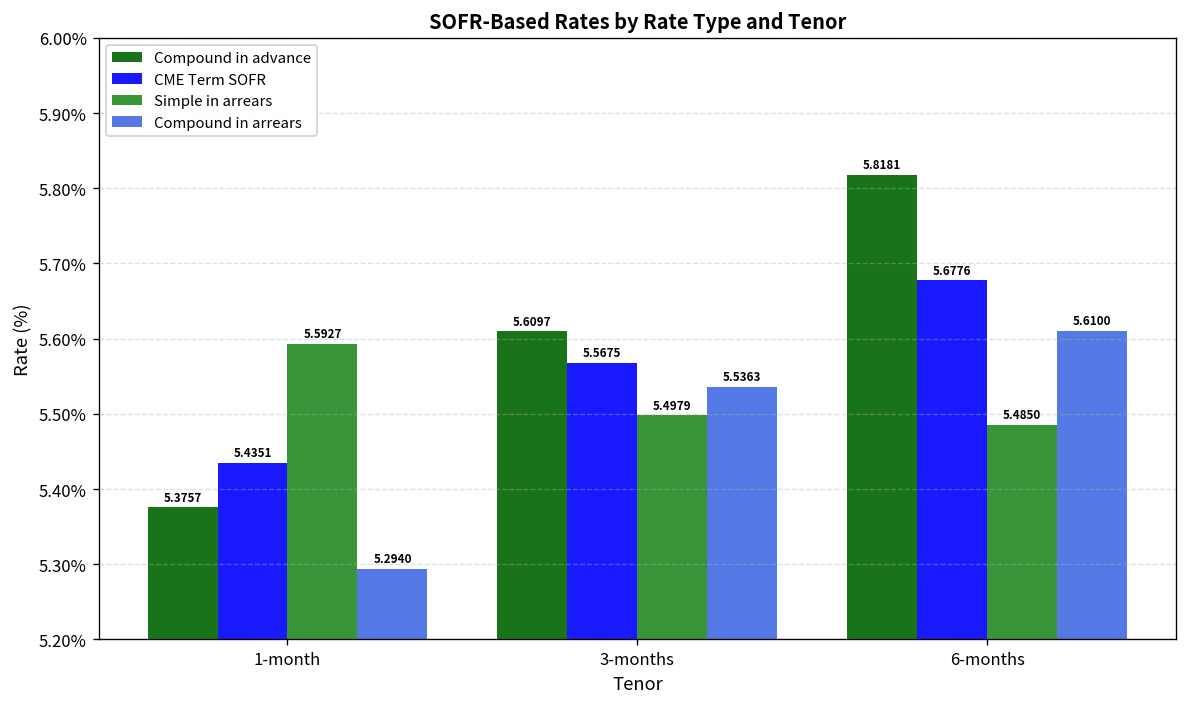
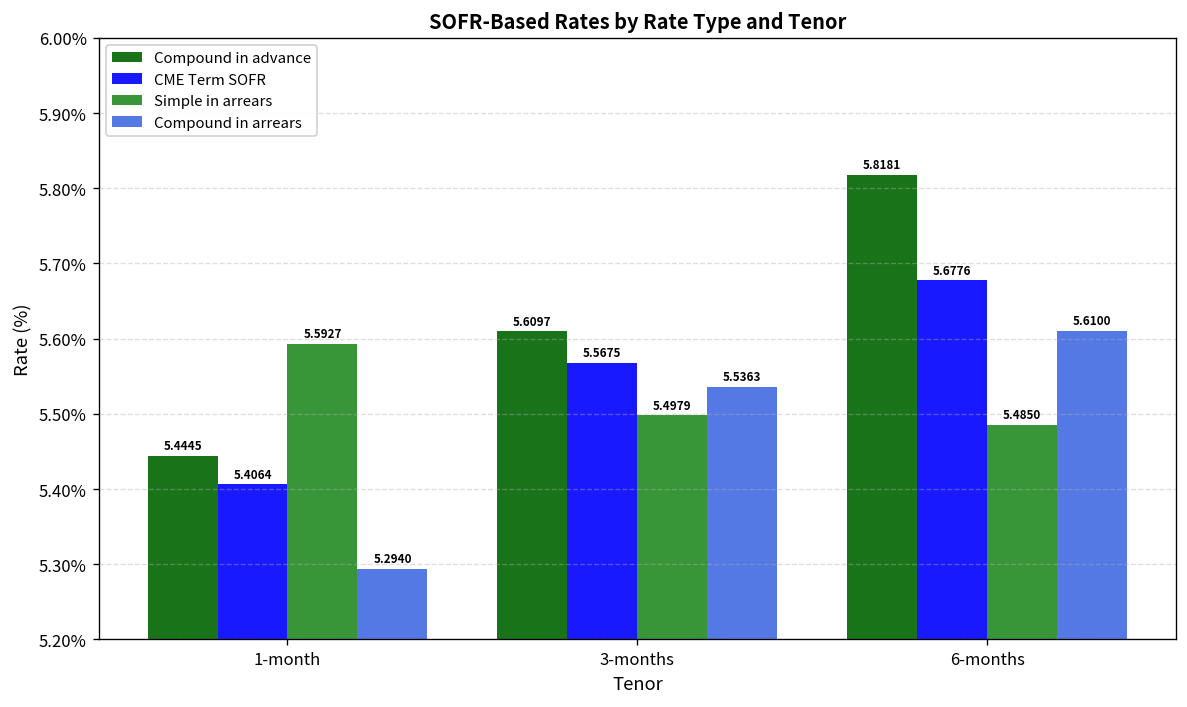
  {
    "Compound in advance": {
-     "1-month": 5.3757,
+     "1-month": 5.4445,
      "3-months": 5.6097,
      "6-months": 5.8181
    },
    "CME Term SOFR": {
-     "1-month": 5.4351,
+     "1-month": 5.4064,
      "3-months": 5.5675,
      "6-months": 5.6776
    },
    "Simple in arrears": {
      "1-month": 5.5927,
      "3-months": 5.4979,
      "6-months": 5.4850
    },
    "Compound in arrears": {
      "1-month": 5.2940,
      "3-months": 5.5363,
      "6-months": 5.6100
    }
  }
